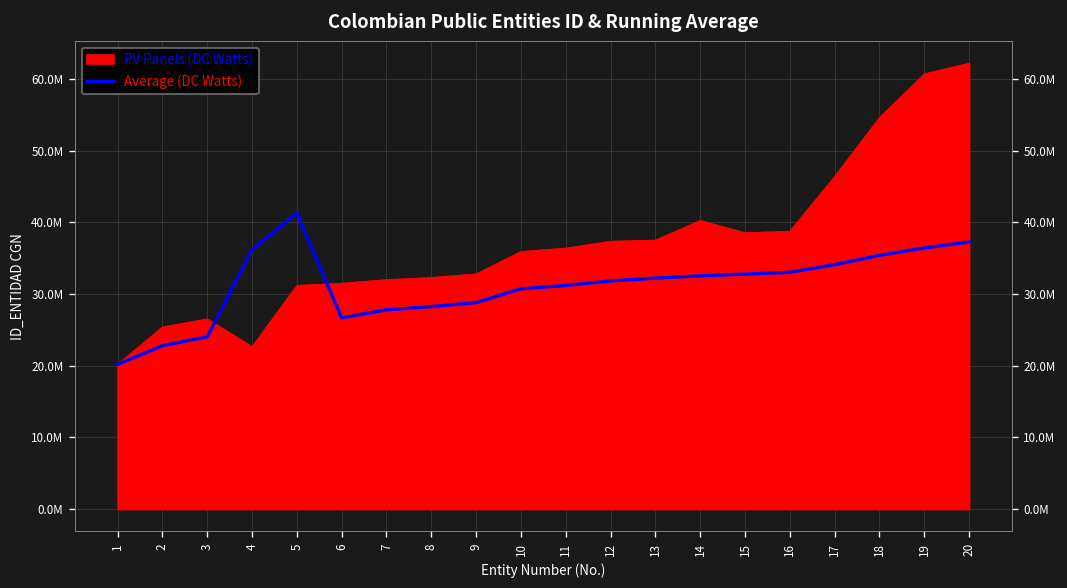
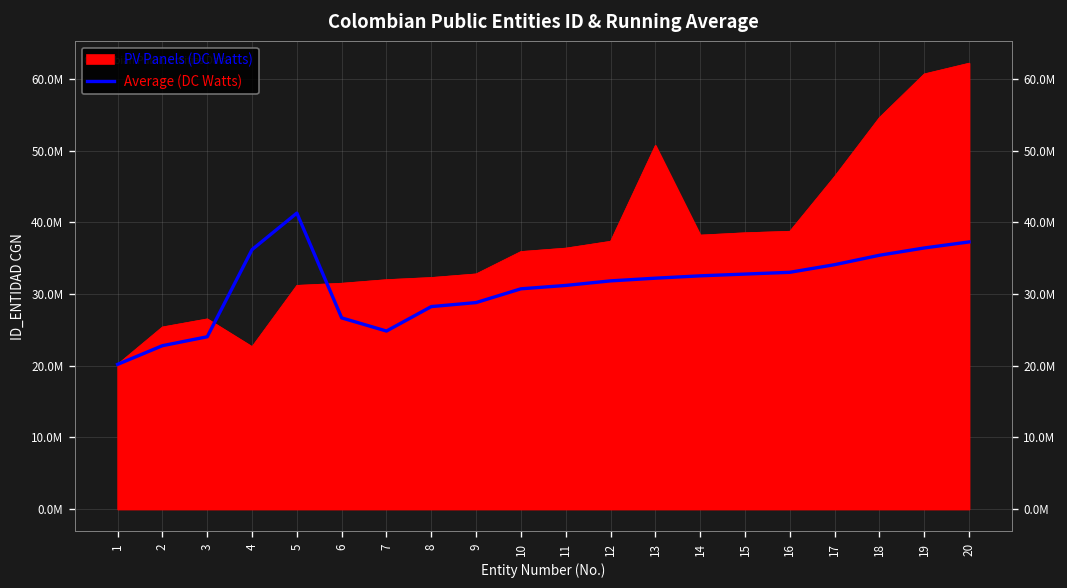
  {
    "PV Panels (DC Watts)": {
      "2": 25000000,
      "3": 27000000,
      "4": 23000000,
      "5": 31000000,
      "6": 32000000,
      "7": 32000000,
      "8": 32000000,
      "9": 33000000,
      "10": 36000000,
      "11": 36000000,
      "12": 37000000,
-     "13": 38000000,
-     "14": 40000000,
+     "13": 51000000,
+     "14": 38000000,
      "15": 39000000,
      "16": 39000000,
      "17": 46000000,
      "18": 55000000,
      "19": 61000000,
      "20": 62000000
    },
    "Average (DC Watts)": {
      "2": 23000000,
      "3": 24000000,
      "4": 36000000,
      "5": 41000000,
      "6": 27000000,
-     "7": 28000000,
+     "7": 25000000,
      "8": 28000000,
      "9": 29000000,
      "10": 31000000,
      "11": 31000000,
      "12": 32000000,
      "13": 32000000,
      "14": 33000000,
      "15": 33000000,
      "16": 33000000,
      "17": 34000000,
      "18": 35000000,
      "19": 36000000,
      "20": 37000000
    }
  }
